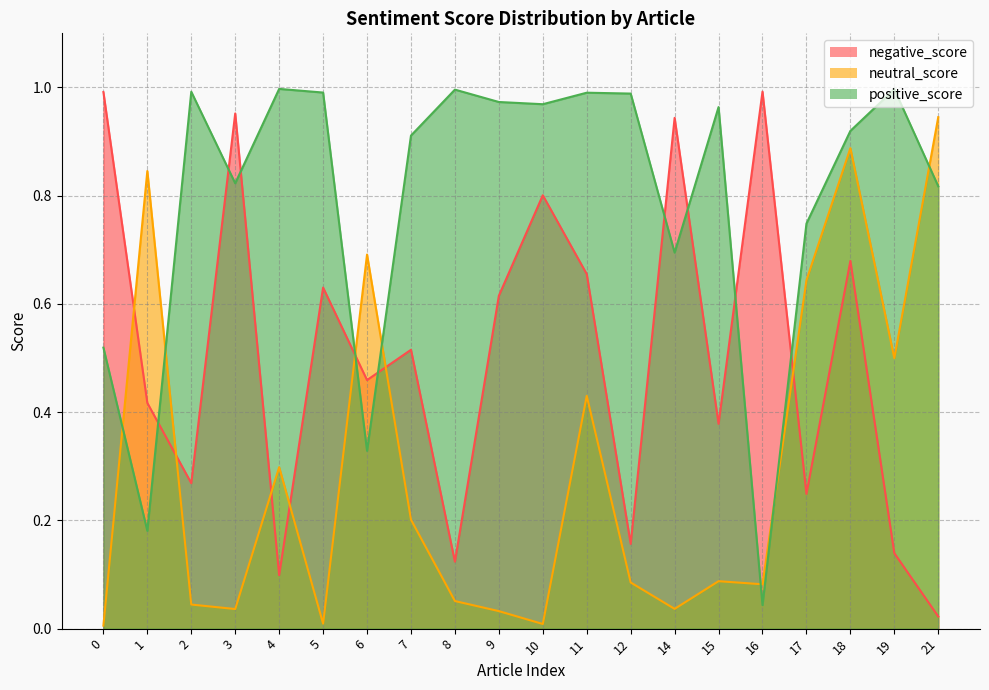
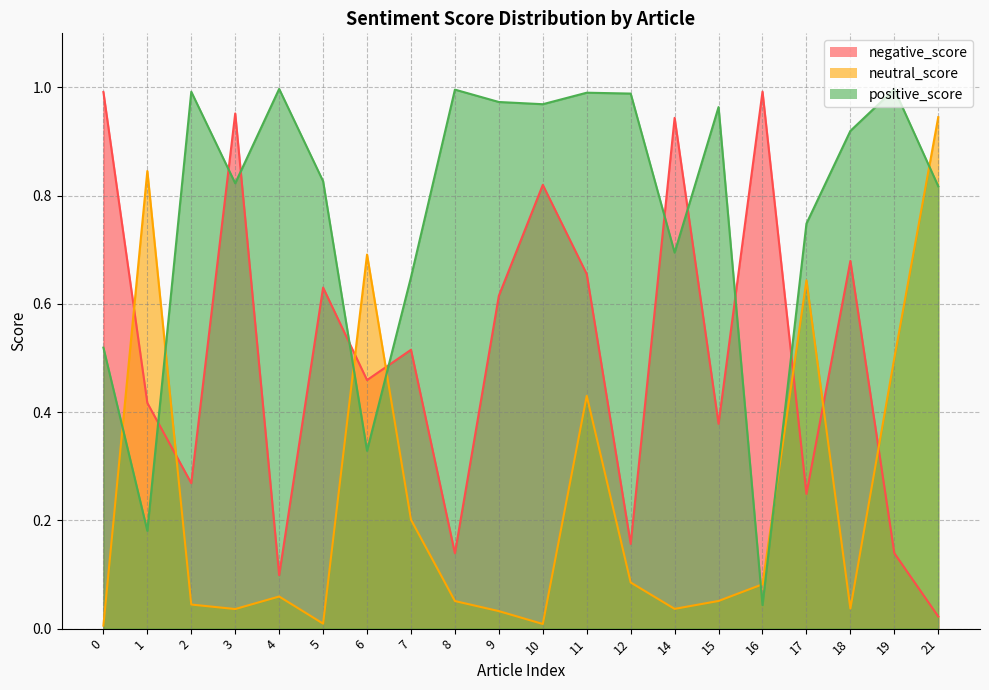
  {
    "negative_score": {
      "0": 0.99,
      "1": 0.42,
      "2": 0.27,
      "3": 0.95,
      "4": 0.10,
      "5": 0.63,
      "6": 0.46,
      "7": 0.52,
-     "8": 0.12,
+     "8": 0.14,
      "9": 0.62,
-     "10": 0.80,
+     "10": 0.82,
      "11": 0.66,
      "12": 0.16,
      "14": 0.94,
      "15": 0.38,
      "16": 0.99,
      "17": 0.25,
      "18": 0.68,
      "19": 0.14,
      "21": 0.02
    },
    "neutral_score": {
      "0": 0.01,
      "1": 0.85,
      "2": 0.04,
      "3": 0.04,
-     "4": 0.30,
+     "4": 0.06,
      "5": 0.01,
      "6": 0.69,
      "7": 0.20,
      "8": 0.05,
      "9": 0.03,
      "10": 0.01,
      "11": 0.43,
      "12": 0.09,
      "14": 0.04,
-     "15": 0.09,
+     "15": 0.05,
      "16": 0.08,
      "17": 0.64,
-     "18": 0.89,
+     "18": 0.04,
      "19": 0.50,
      "21": 0.95
    },
    "positive_score": {
      "0": 0.52,
      "1": 0.18,
      "2": 0.99,
      "3": 0.82,
      "4": 1.00,
-     "5": 0.99,
+     "5": 0.83,
      "6": 0.33,
-     "7": 0.91,
+     "7": 0.65,
      "8": 1.00,
      "9": 0.97,
      "10": 0.97,
      "11": 0.99,
      "12": 0.99,
      "14": 0.69,
      "15": 0.96,
      "16": 0.04,
      "17": 0.75,
      "18": 0.92,
      "21": 0.82
    }
  }
